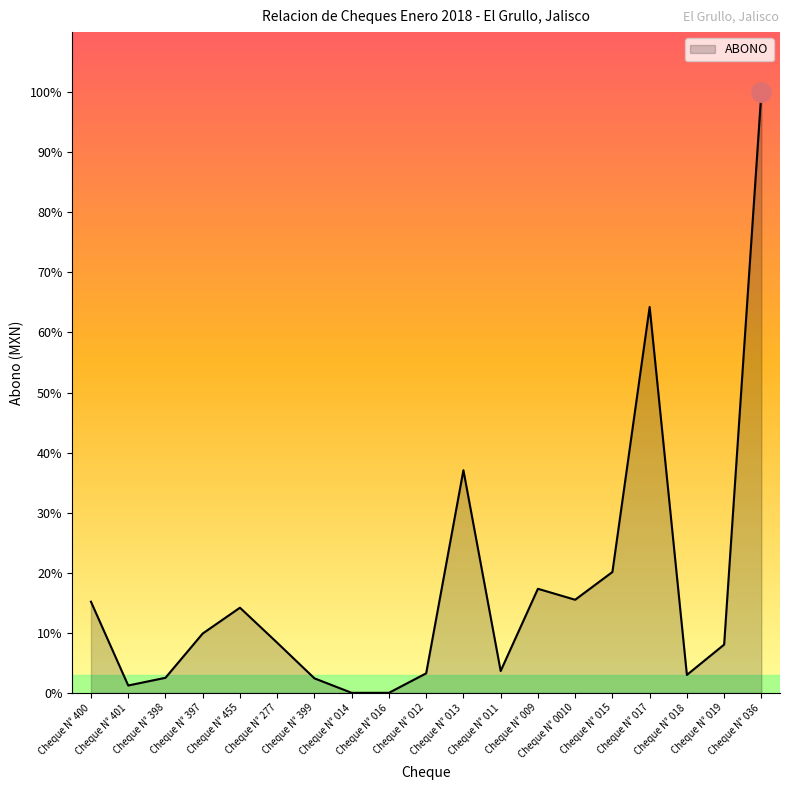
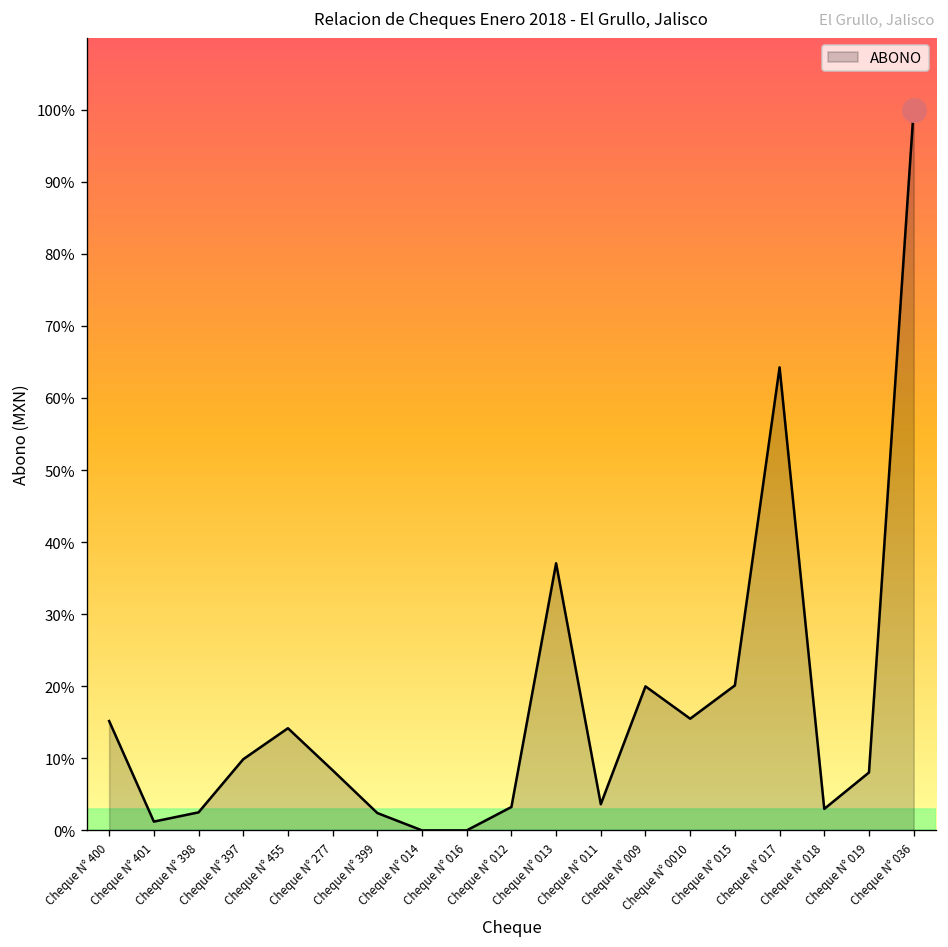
  {
    "ABONO": {
      "Cheque N° 400": "15%",
      "Cheque N° 397": "10%",
      "Cheque N° 455": "14%",
      "Cheque N° 277": "8%",
      "Cheque N° 012": "3%",
      "Cheque N° 013": "37%",
      "Cheque N° 011": "4%",
-     "Cheque N° 009": "17%",
+     "Cheque N° 009": "20%",
      "Cheque N° 0010": "15%",
      "Cheque N° 015": "20%",
      "Cheque N° 017": "64%",
      "Cheque N° 019": "8%"
    }
  }
